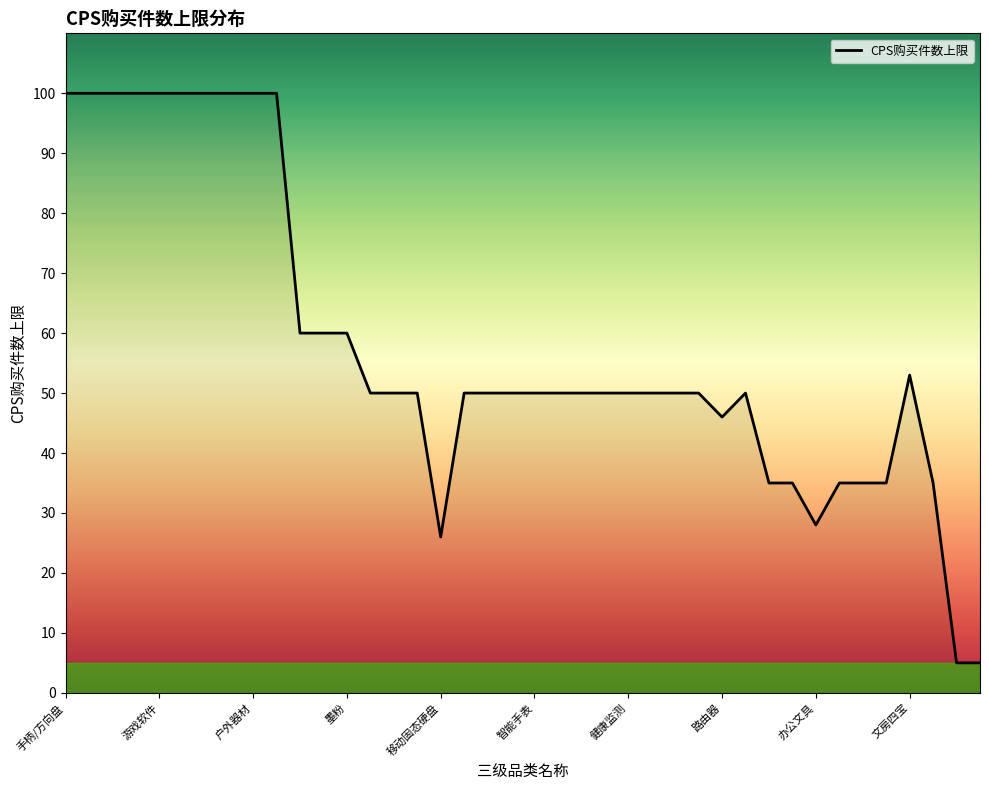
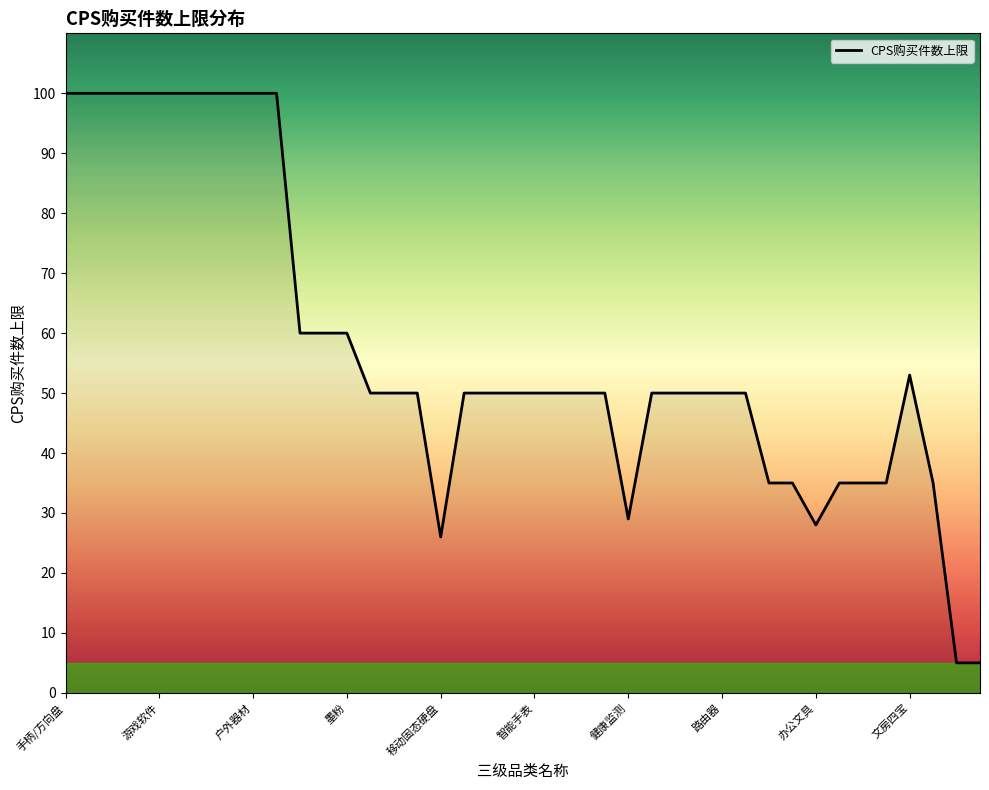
  {
    "手柄/方向盘": 100,
    "游戏软件": 100,
    "户外器材": 100,
    "墨粉": 60,
    "移动固态硬盘": 26,
    "智能手表": 50,
-   "健康监测": 50,
-   "路由器": 46,
+   "健康监测": 29,
+   "路由器": 50,
    "办公文具": 28,
    "文房四宝": 53
  }
